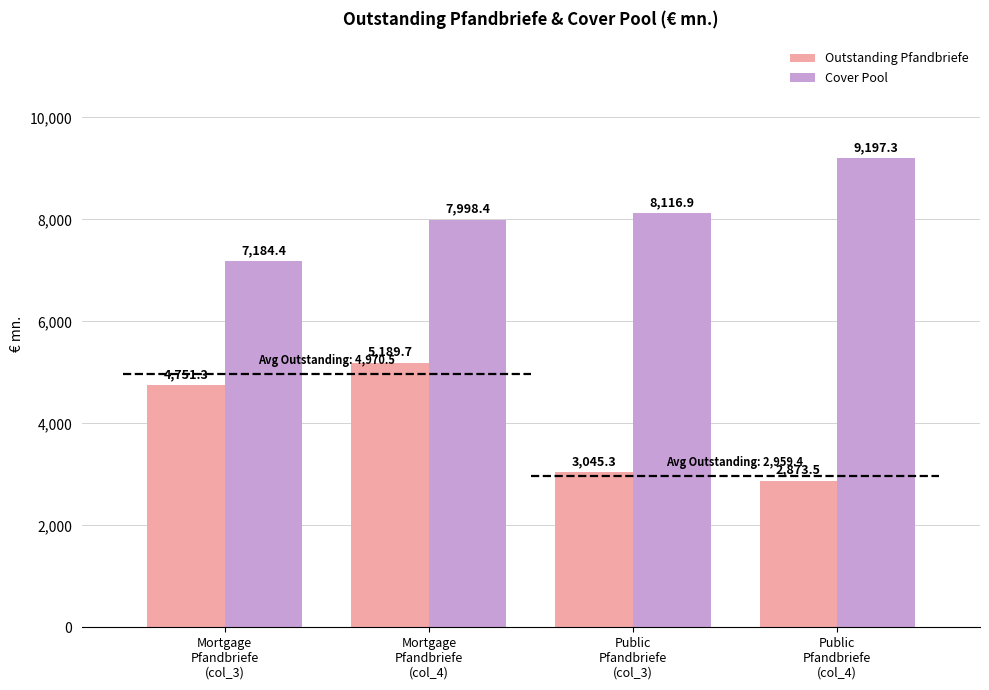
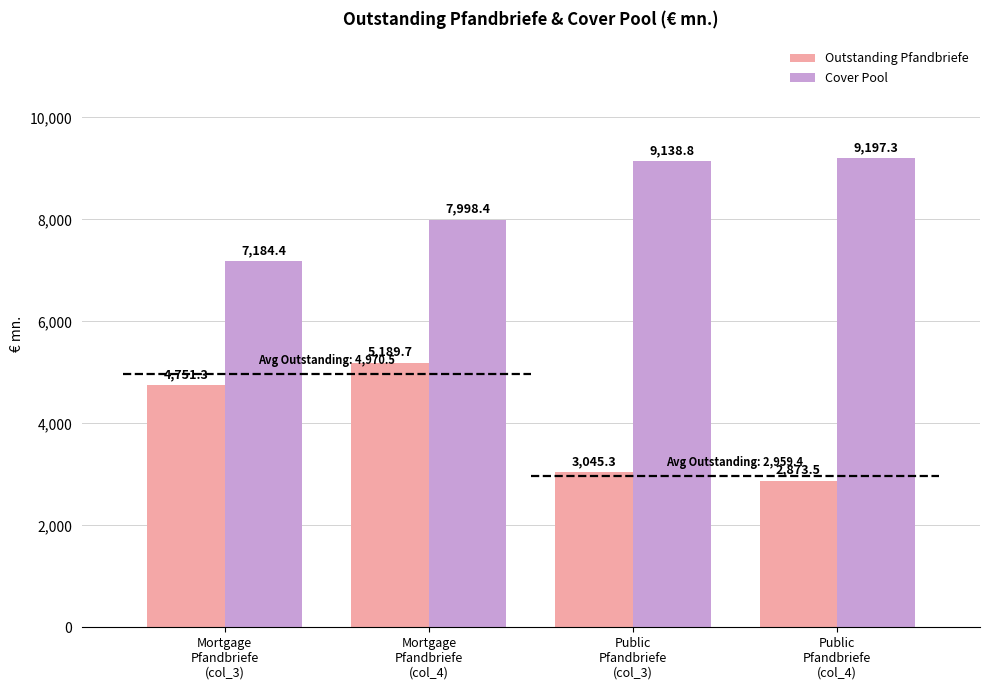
  {
    "Outstanding Pfandbriefe": {
      "Mortgage Pfandbriefe (col_3)": "4,751.3",
      "Public Pfandbriefe (col_3)": "3,045.3"
    },
    "Cover Pool": {
      "Mortgage Pfandbriefe (col_3)": "7,184.4",
      "Mortgage Pfandbriefe (col_4)": "7,998.4",
-     "Public Pfandbriefe (col_3)": "8,116.9",
+     "Public Pfandbriefe (col_3)": "9,138.8",
      "Public Pfandbriefe (col_4)": "9,197.3"
    }
  }
